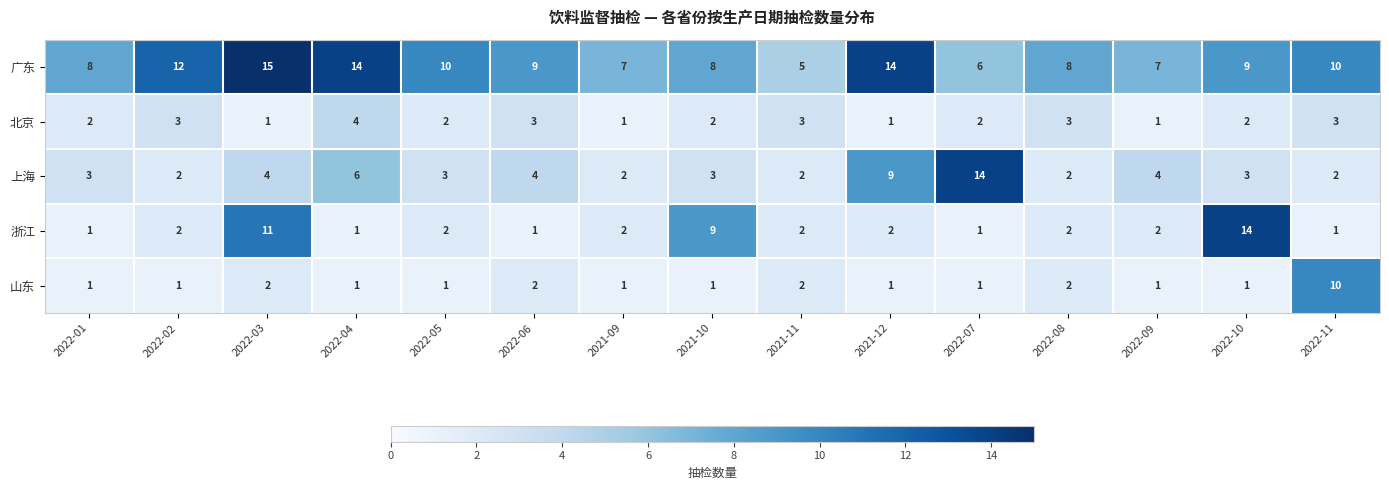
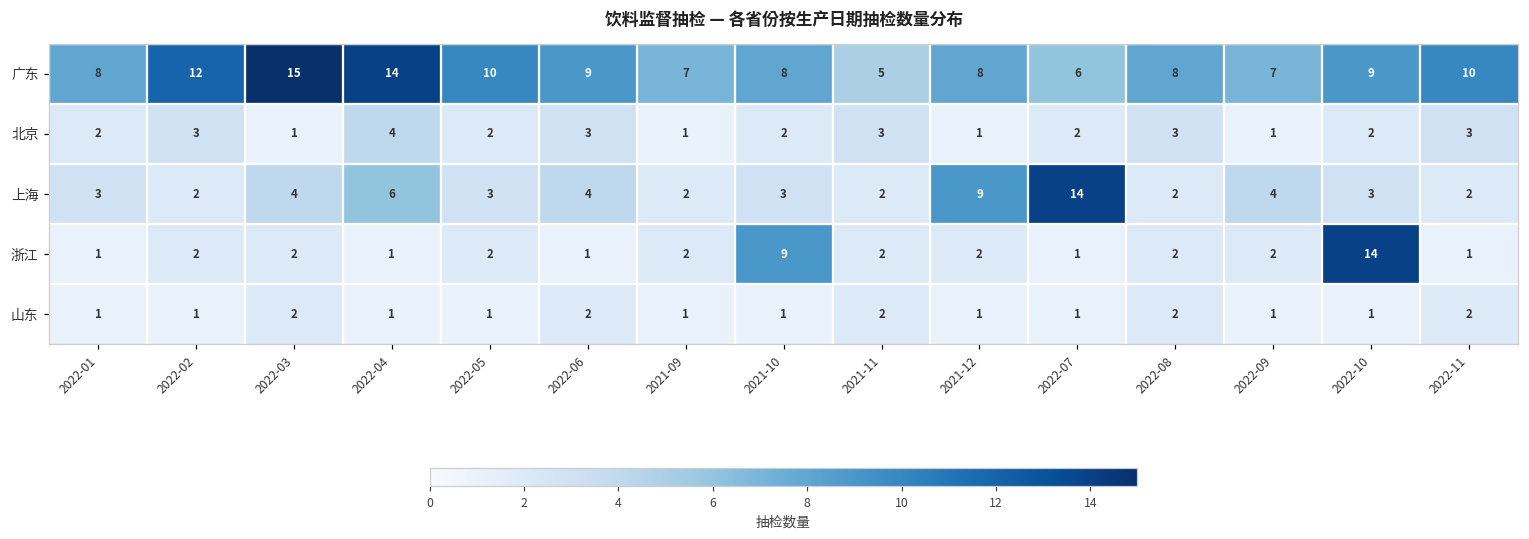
  {
    "广东": {
      "2022-01": 8,
      "2022-02": 12,
      "2022-03": 15,
      "2022-04": 14,
      "2022-05": 10,
      "2022-06": 9,
      "2021-09": 7,
      "2021-10": 8,
      "2021-11": 5,
-     "2021-12": 14,
+     "2021-12": 8,
      "2022-07": 6,
      "2022-08": 8,
      "2022-09": 7,
      "2022-10": 9,
      "2022-11": 10
    },
    "北京": {
      "2022-01": 2,
      "2022-02": 3,
      "2022-03": 1,
      "2022-04": 4,
      "2022-05": 2,
      "2022-06": 3,
      "2021-09": 1,
      "2021-10": 2,
      "2021-11": 3,
      "2021-12": 1,
      "2022-07": 2,
      "2022-08": 3,
      "2022-09": 1,
      "2022-10": 2,
      "2022-11": 3
    },
    "上海": {
      "2022-01": 3,
      "2022-02": 2,
      "2022-03": 4,
      "2022-04": 6,
      "2022-05": 3,
      "2022-06": 4,
      "2021-09": 2,
      "2021-10": 3,
      "2021-11": 2,
      "2021-12": 9,
      "2022-07": 14,
      "2022-08": 2,
      "2022-09": 4,
      "2022-10": 3,
      "2022-11": 2
    },
    "浙江": {
      "2022-01": 1,
      "2022-02": 2,
-     "2022-03": 11,
+     "2022-03": 2,
      "2022-04": 1,
      "2022-05": 2,
      "2022-06": 1,
      "2021-09": 2,
      "2021-10": 9,
      "2021-11": 2,
      "2021-12": 2,
      "2022-07": 1,
      "2022-08": 2,
      "2022-09": 2,
      "2022-10": 14,
      "2022-11": 1
    },
    "山东": {
      "2022-01": 1,
      "2022-02": 1,
      "2022-03": 2,
      "2022-04": 1,
      "2022-05": 1,
      "2022-06": 2,
      "2021-09": 1,
      "2021-10": 1,
      "2021-11": 2,
      "2021-12": 1,
      "2022-07": 1,
      "2022-08": 2,
      "2022-09": 1,
      "2022-10": 1,
-     "2022-11": 10
+     "2022-11": 2
    }
  }
